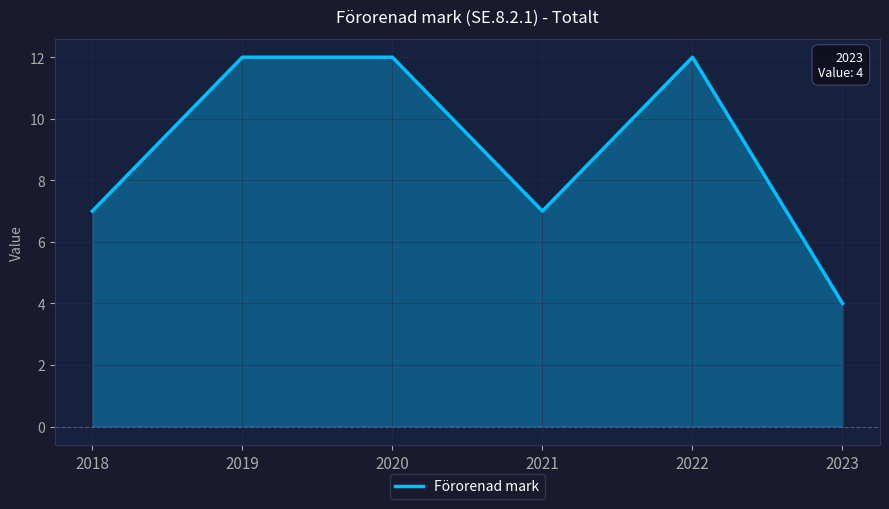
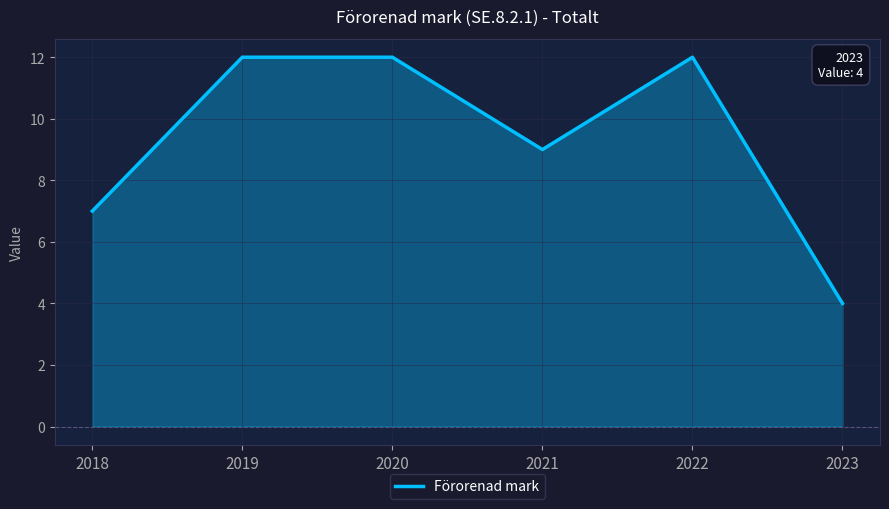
  {
    "2018": 7,
    "2019": 12,
    "2020": 12,
-   "2021": 7,
+   "2021": 9,
    "2022": 12,
    "2023": 4
  }
